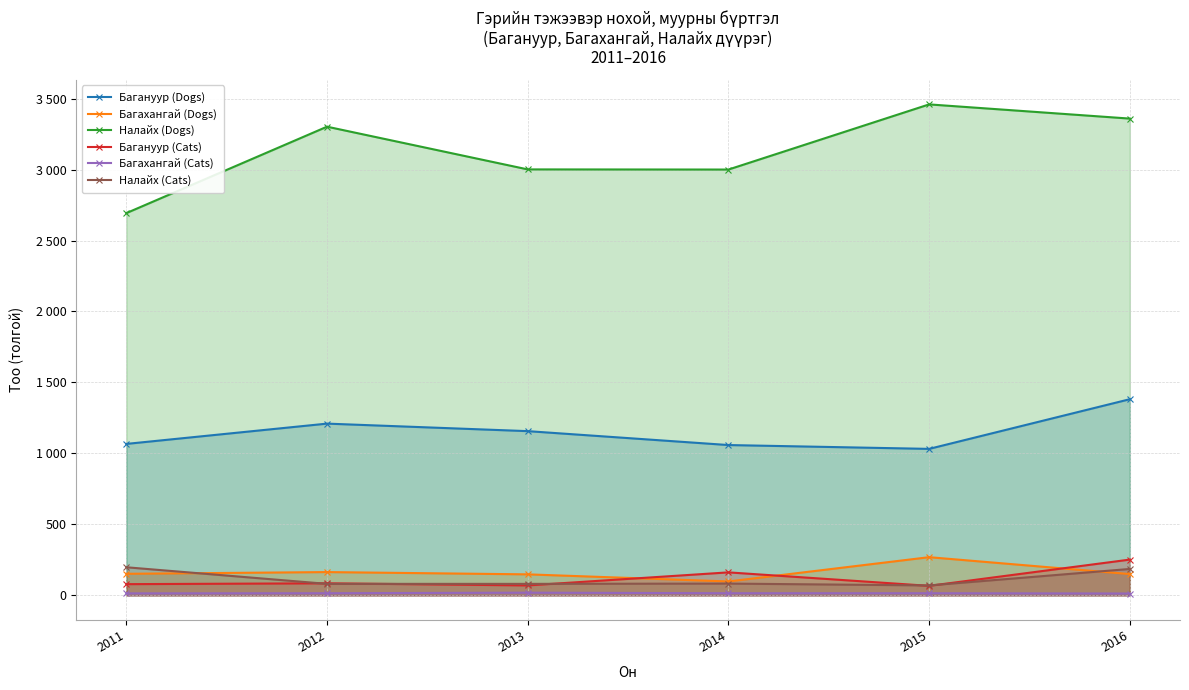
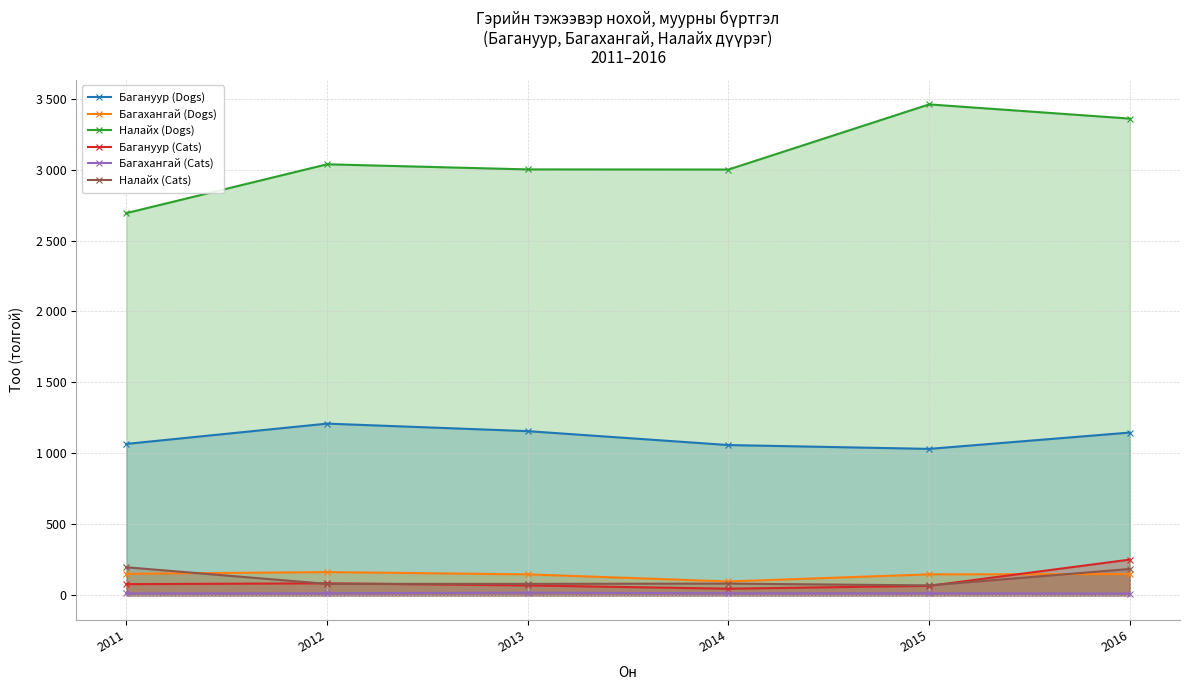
  {
    "Багануур (Dogs)": {
      "2011": 1070,
      "2012": 1210,
      "2013": 1160,
      "2014": 1060,
      "2015": 1030,
-     "2016": 1380
+     "2016": 1150
    },
    "Багахангай (Dogs)": {
      "2011": 150,
      "2012": 160,
      "2013": 150,
-     "2015": 270,
+     "2015": 150,
      "2016": 150
    },
    "Налайх (Dogs)": {
      "2011": 2690,
-     "2012": 3300,
+     "2012": 3040,
      "2013": 3000,
      "2014": 3000,
      "2015": 3460,
      "2016": 3360
    },
    "Багануур (Cats)": {
      "2011": 80,
-     "2014": 160,
+     "2014": 50,
      "2016": 250
    },
    "Багахангай (Cats)": {
      "2011": 10,
      "2012": 20,
      "2013": 20,
      "2014": 20,
      "2015": 20,
      "2016": 10
    },
    "Налайх (Cats)": {
      "2011": 200,
      "2016": 190
    }
  }
